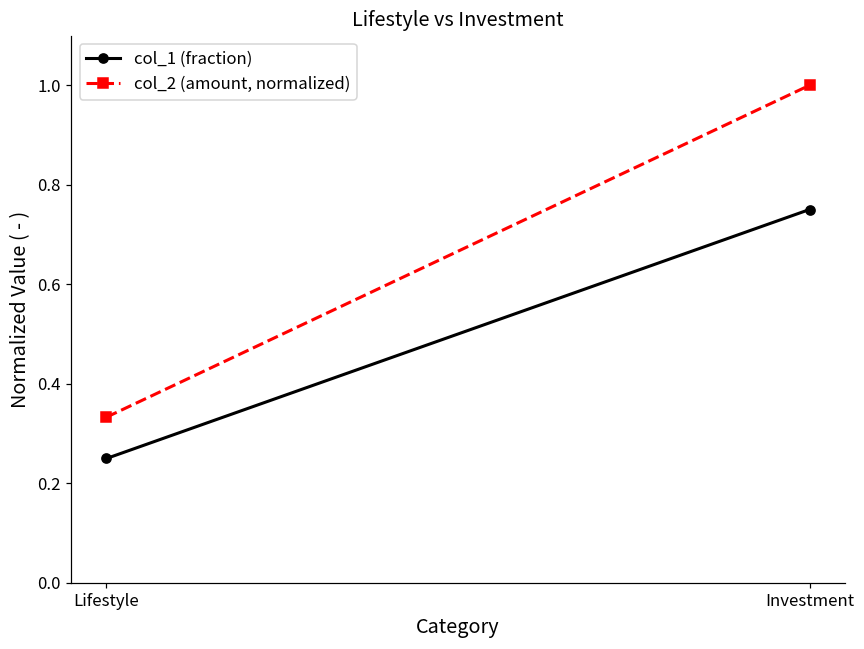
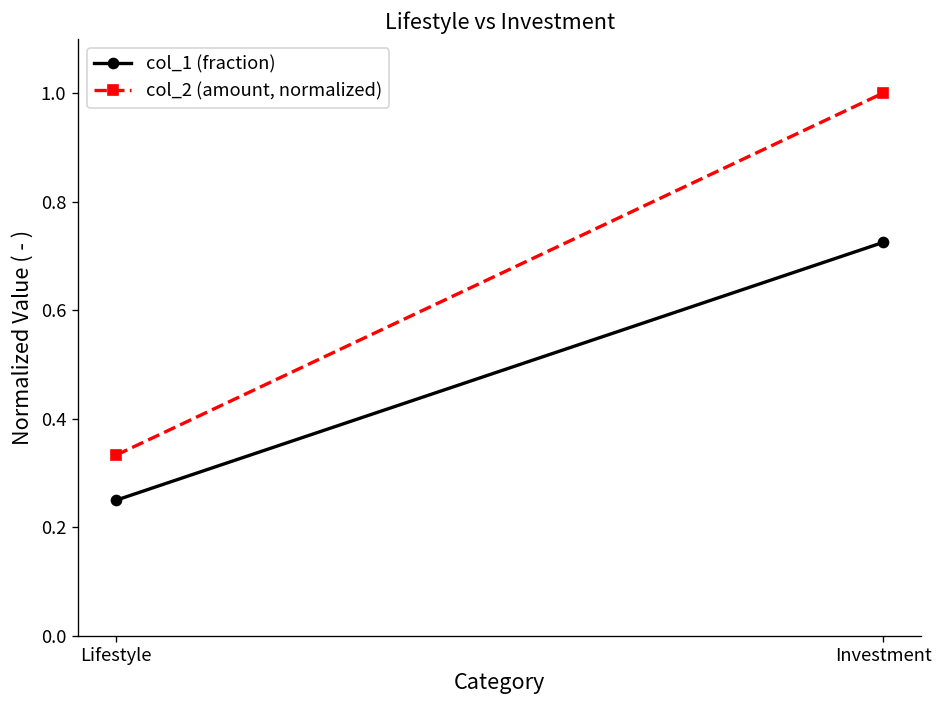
  {
    "col_1 (fraction)": {
      "Lifestyle": 0.25,
-     "Investment": 0.75
+     "Investment": 0.72
    },
    "col_2 (amount, normalized)": {
      "Lifestyle": 0.33,
      "Investment": 1.00
    }
  }
